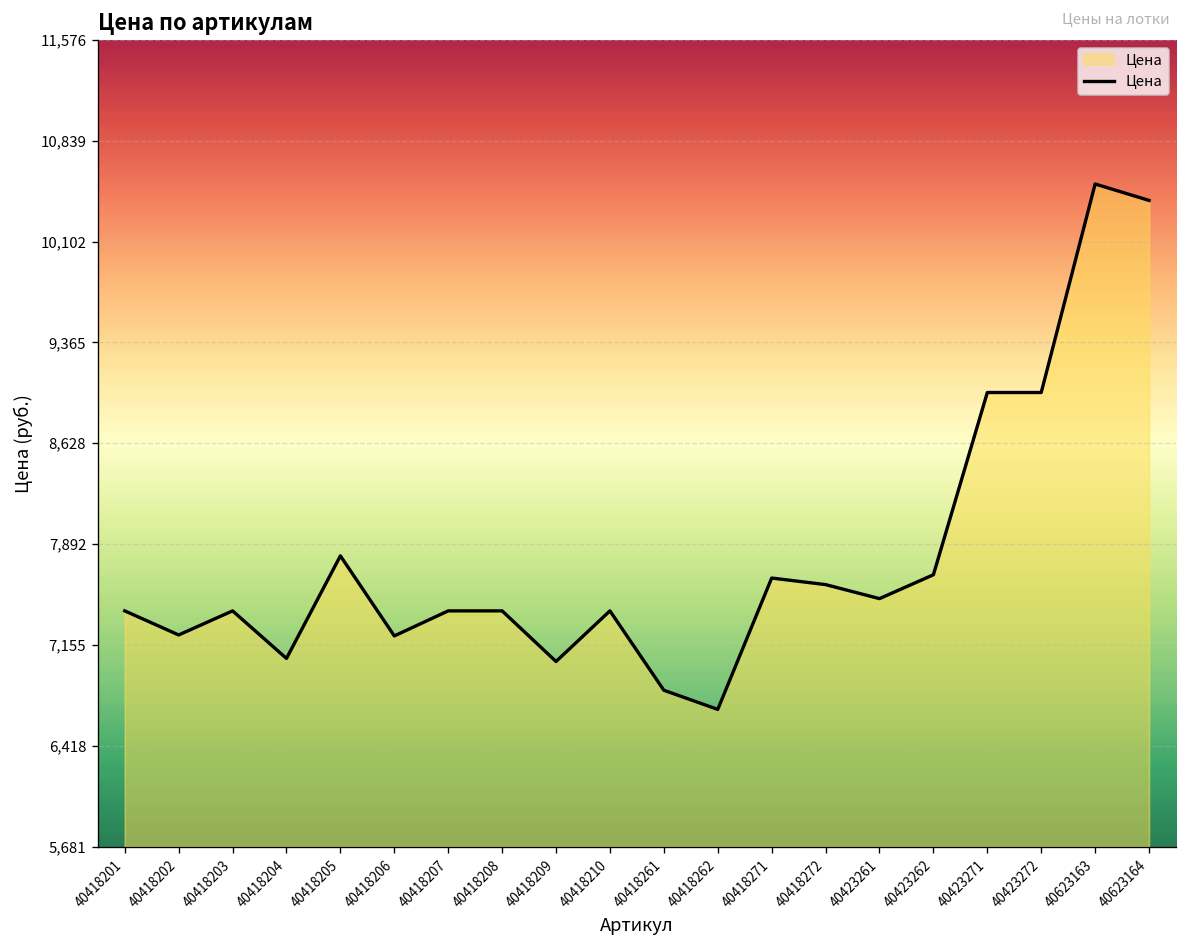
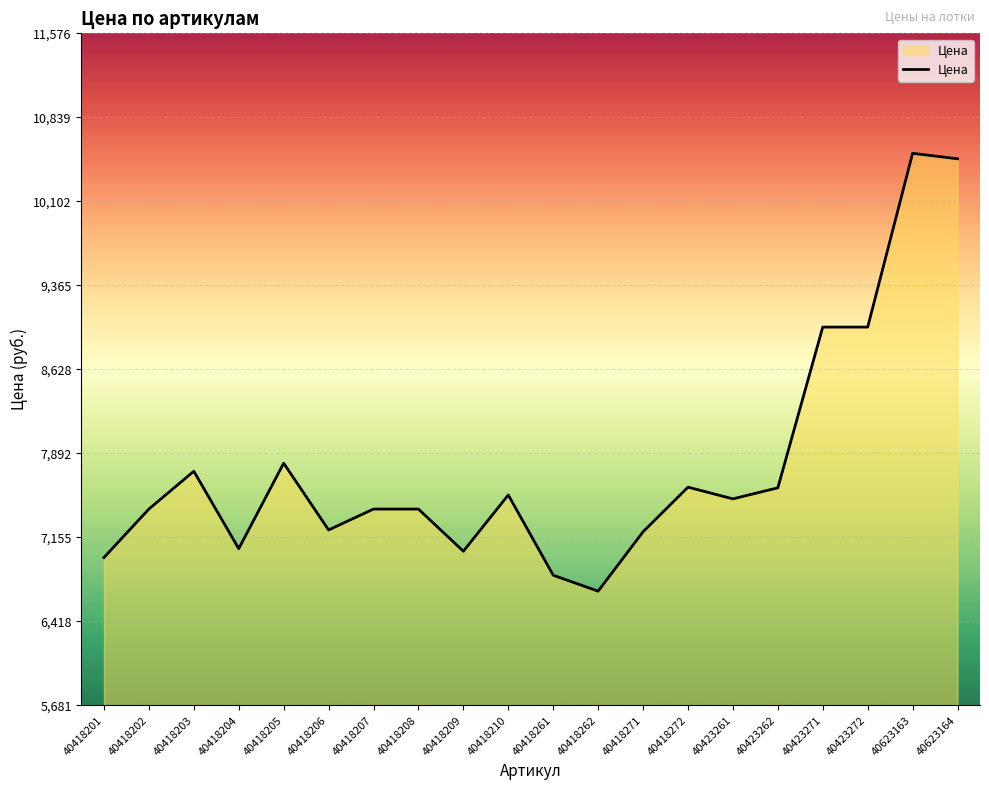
  {
-   "40418201": "7,400",
-   "40418202": "7,230",
-   "40418203": "7,400",
+   "40418201": "6,980",
+   "40418202": "7,400",
+   "40418203": "7,740",
    "40418204": "7,060",
    "40418205": "7,810",
    "40418206": "7,220",
    "40418207": "7,400",
    "40418208": "7,400",
    "40418209": "7,030",
-   "40418210": "7,400",
+   "40418210": "7,530",
    "40418261": "6,820",
    "40418262": "6,680",
-   "40418271": "7,640",
+   "40418271": "7,200",
    "40418272": "7,600",
    "40423261": "7,490",
-   "40423262": "7,670",
+   "40423262": "7,590",
    "40423271": "9,000",
    "40423272": "9,000",
    "40623163": "10,520",
-   "40623164": "10,400"
+   "40623164": "10,480"
  }
